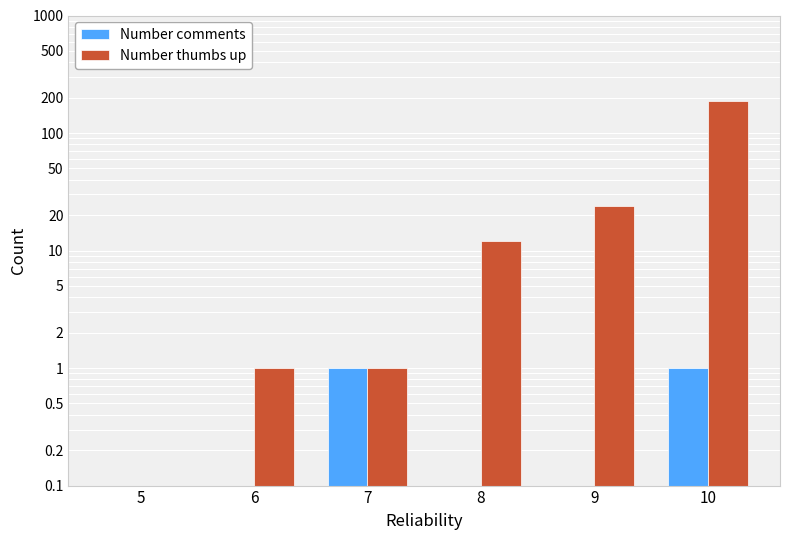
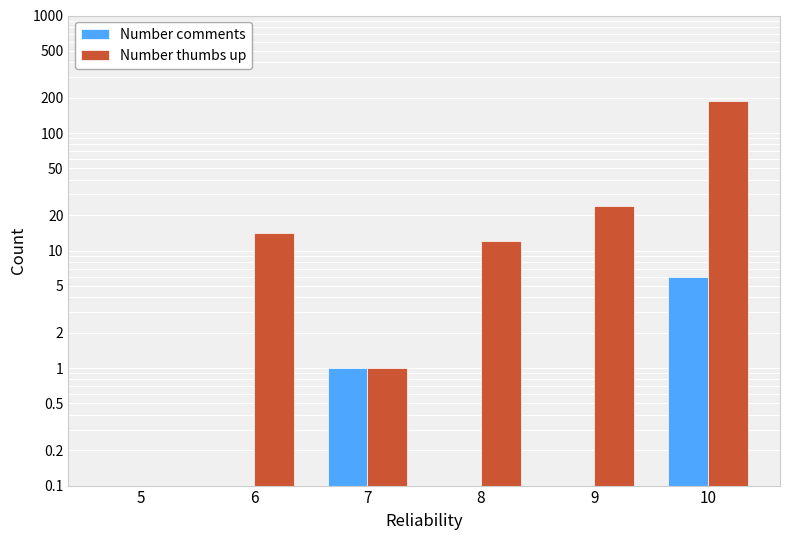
  {
    "Number comments": {
      "7": 1,
-     "10": 1
+     "10": 6
    },
    "Number thumbs up": {
-     "6": 1,
+     "6": 14,
      "7": 1,
      "8": 12,
      "9": 24,
      "10": 190
    }
  }
